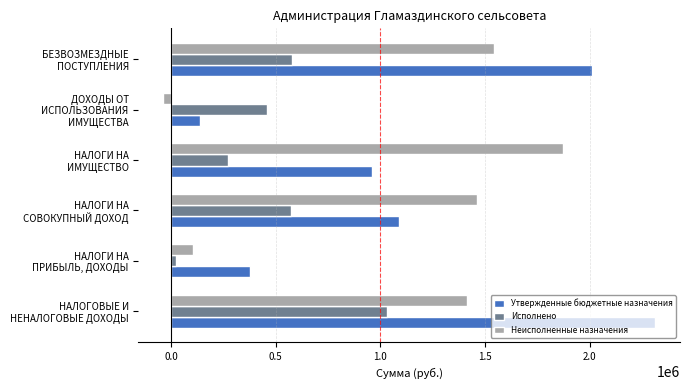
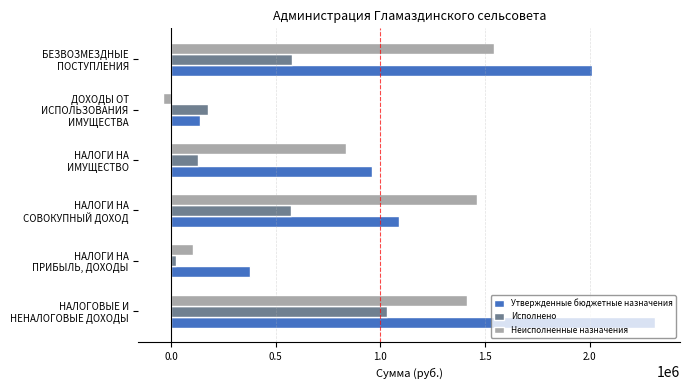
  {
    "Утвержденные бюджетные назначения": {
      "БЕЗВОЗМЕЗДНЫЕ ПОСТУПЛЕНИЯ": 2010000,
      "ДОХОДЫ ОТ ИСПОЛЬЗОВАНИЯ ИМУЩЕСТВА": 140000,
      "НАЛОГИ НА ИМУЩЕСТВО": 960000,
      "НАЛОГИ НА СОВОКУПНЫЙ ДОХОД": 1090000,
      "НАЛОГИ НА ПРИБЫЛЬ, ДОХОДЫ": 380000
    },
    "Исполнено": {
      "БЕЗВОЗМЕЗДНЫЕ ПОСТУПЛЕНИЯ": 580000,
-     "ДОХОДЫ ОТ ИСПОЛЬЗОВАНИЯ ИМУЩЕСТВА": 460000,
-     "НАЛОГИ НА ИМУЩЕСТВО": 270000,
+     "ДОХОДЫ ОТ ИСПОЛЬЗОВАНИЯ ИМУЩЕСТВА": 180000,
+     "НАЛОГИ НА ИМУЩЕСТВО": 130000,
      "НАЛОГИ НА СОВОКУПНЫЙ ДОХОД": 570000,
      "НАЛОГИ НА ПРИБЫЛЬ, ДОХОДЫ": 20000,
      "НАЛОГОВЫЕ И НЕНАЛОГОВЫЕ ДОХОДЫ": 1030000
    },
    "Неисполненные назначения": {
      "БЕЗВОЗМЕЗДНЫЕ ПОСТУПЛЕНИЯ": 1540000,
      "ДОХОДЫ ОТ ИСПОЛЬЗОВАНИЯ ИМУЩЕСТВА": -40000,
-     "НАЛОГИ НА ИМУЩЕСТВО": 1870000,
+     "НАЛОГИ НА ИМУЩЕСТВО": 830000,
      "НАЛОГИ НА СОВОКУПНЫЙ ДОХОД": 1460000,
      "НАЛОГИ НА ПРИБЫЛЬ, ДОХОДЫ": 100000,
      "НАЛОГОВЫЕ И НЕНАЛОГОВЫЕ ДОХОДЫ": 1420000
    }
  }
